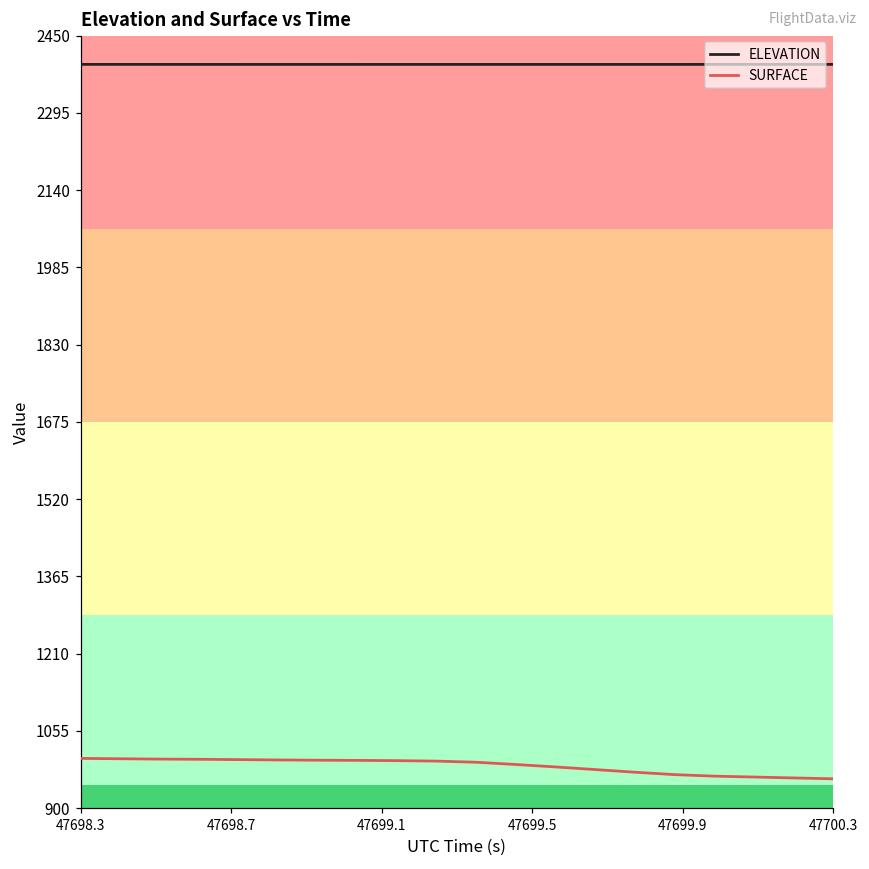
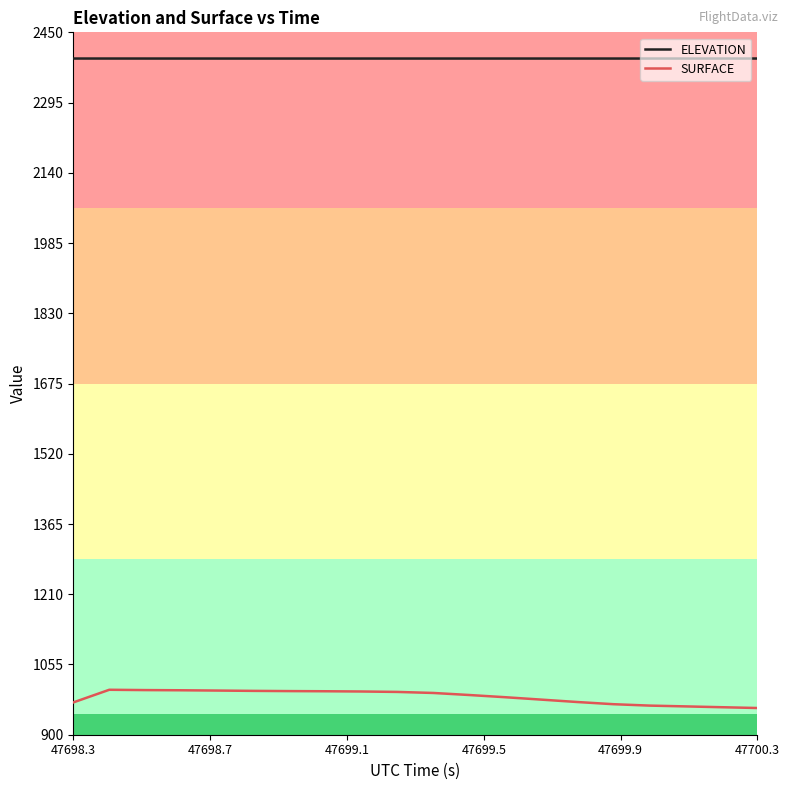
  {
    "ELEVATION": {
      "47698.3": 2390,
      "47700.3": 2390
    },
    "SURFACE": {
-     "47698.3": 1000,
+     "47698.3": 970,
      "47700.3": 960
    }
  }
